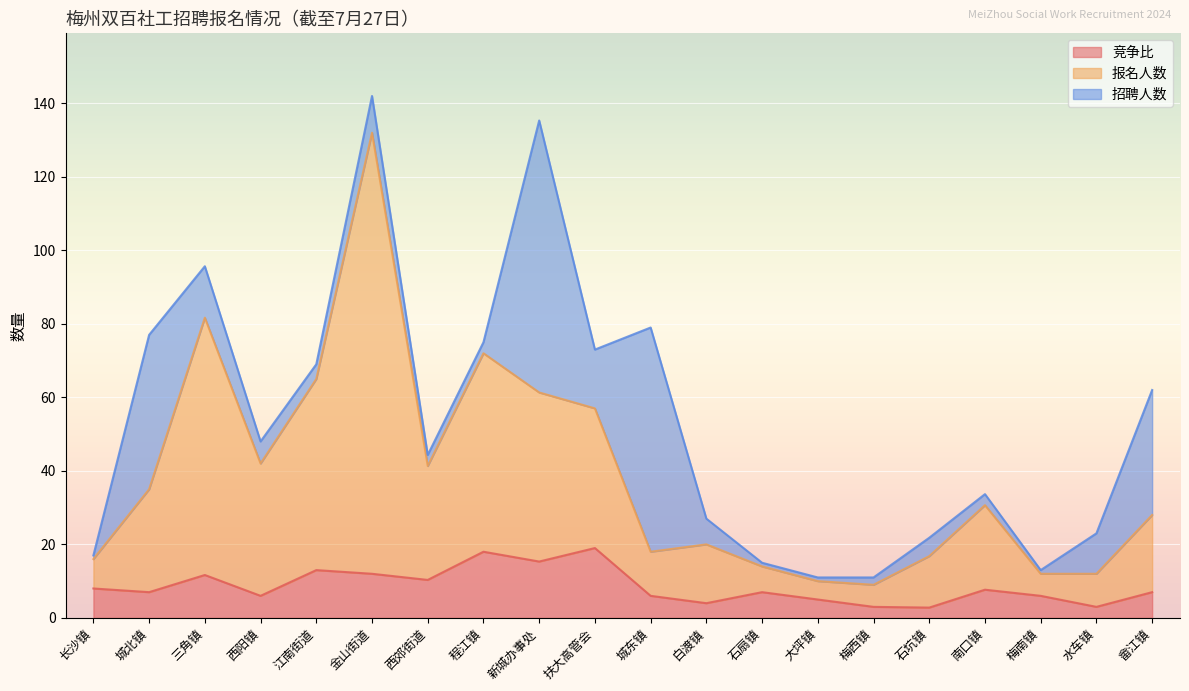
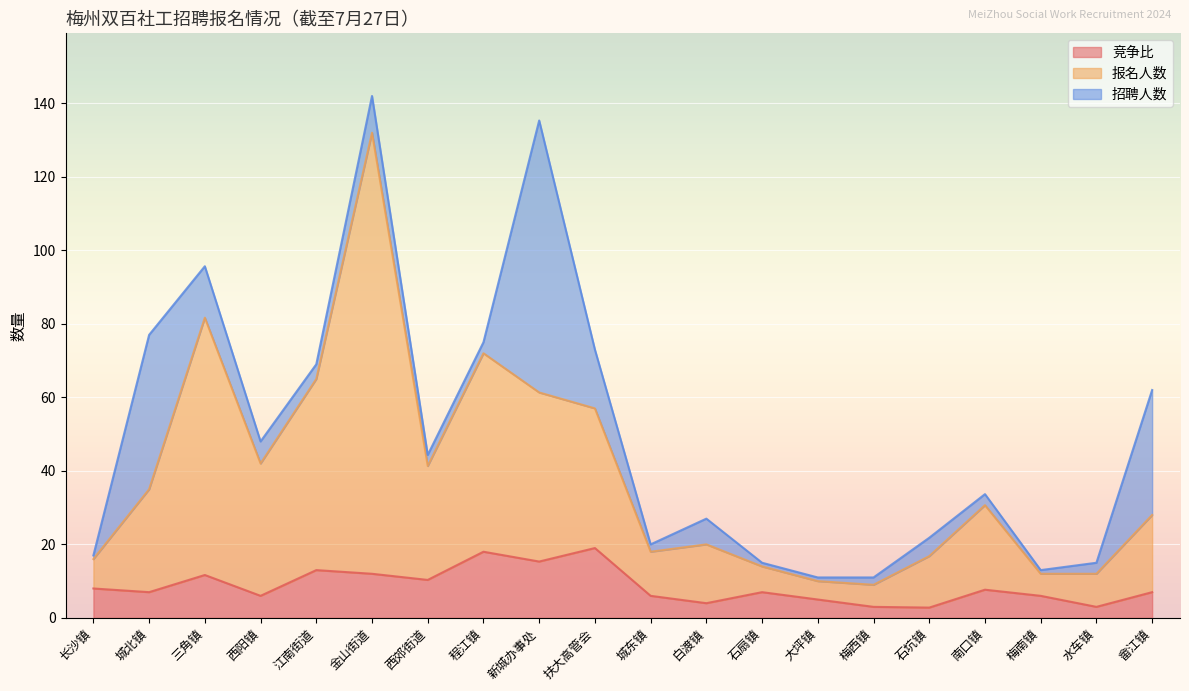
  {
    "招聘人数": {
      "长沙镇": 1,
      "城北镇": 42,
      "三角镇": 14,
      "西阳镇": 6,
      "江南街道": 4,
      "金山街道": 10,
      "西郊街道": 3,
      "程江镇": 3,
      "新城办事处": 74,
      "扶大高管会": 16,
-     "城东镇": 61,
+     "城东镇": 2,
      "白渡镇": 7,
      "石扇镇": 1,
      "大坪镇": 1,
      "梅西镇": 2,
      "石坑镇": 5,
      "南口镇": 3,
      "梅南镇": 1,
-     "水车镇": 11,
+     "水车镇": 3,
      "畲江镇": 34
    }
  }
